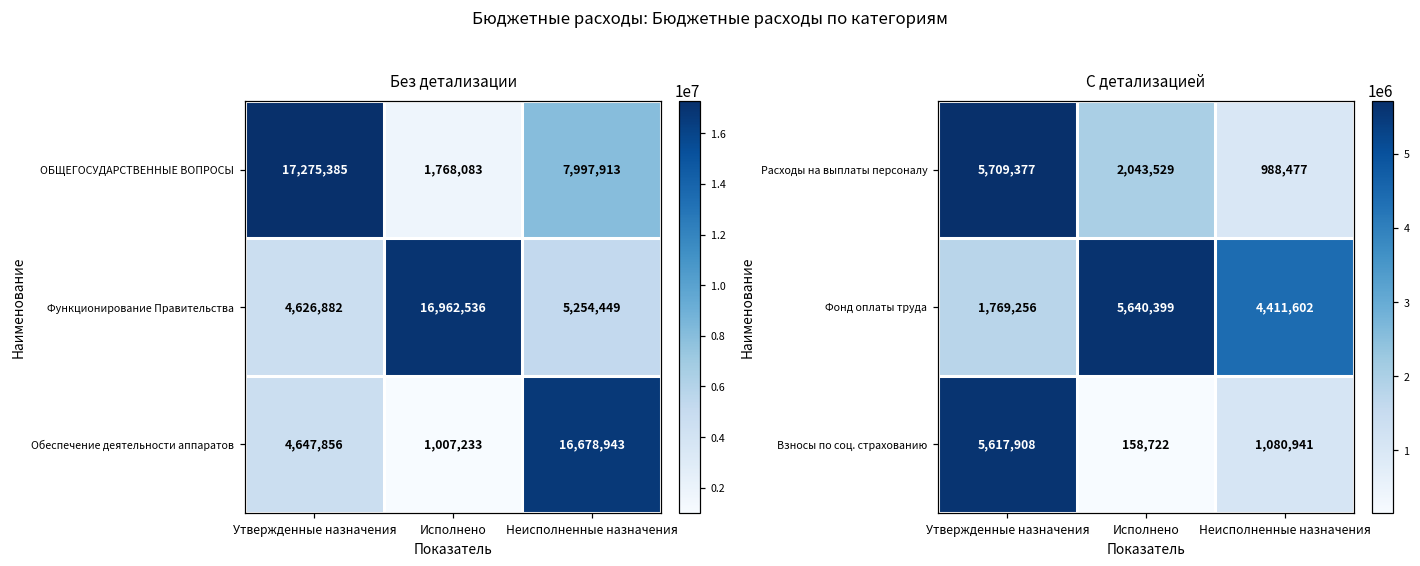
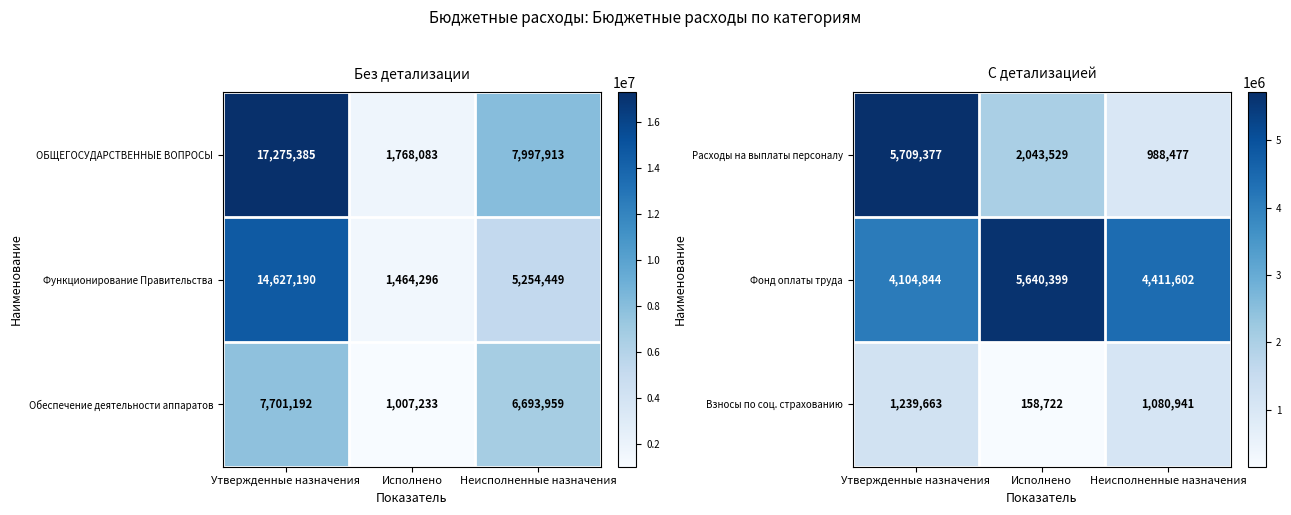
  {
    "Без детализации": {
      "ОБЩЕГОСУДАРСТВЕННЫЕ ВОПРОСЫ": {
        "Утвержденные назначения": "17,275,385",
        "Исполнено": "1,768,083",
        "Неисполненные назначения": "7,997,913"
      },
      "Функционирование Правительства": {
-       "Утвержденные назначения": "4,626,882",
-       "Исполнено": "16,962,536",
+       "Утвержденные назначения": "14,627,190",
+       "Исполнено": "1,464,296",
        "Неисполненные назначения": "5,254,449"
      },
      "Обеспечение деятельности аппаратов": {
-       "Утвержденные назначения": "4,647,856",
+       "Утвержденные назначения": "7,701,192",
        "Исполнено": "1,007,233",
-       "Неисполненные назначения": "16,678,943"
+       "Неисполненные назначения": "6,693,959"
      }
    },
    "С детализацией": {
      "Расходы на выплаты персоналу": {
        "Утвержденные назначения": "5,709,377",
        "Исполнено": "2,043,529",
        "Неисполненные назначения": "988,477"
      },
      "Фонд оплаты труда": {
-       "Утвержденные назначения": "1,769,256",
+       "Утвержденные назначения": "4,104,844",
        "Исполнено": "5,640,399",
        "Неисполненные назначения": "4,411,602"
      },
      "Взносы по соц. страхованию": {
-       "Утвержденные назначения": "5,617,908",
+       "Утвержденные назначения": "1,239,663",
        "Исполнено": "158,722",
        "Неисполненные назначения": "1,080,941"
      }
    }
  }
